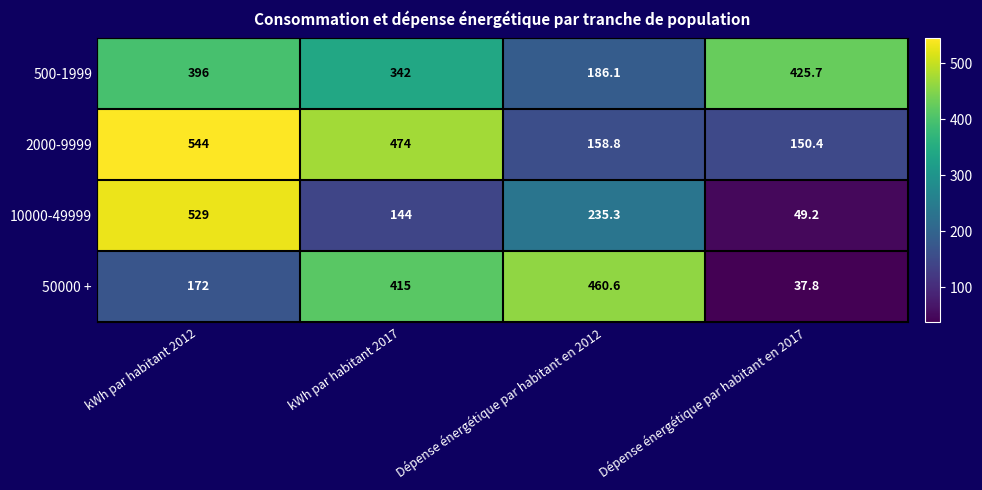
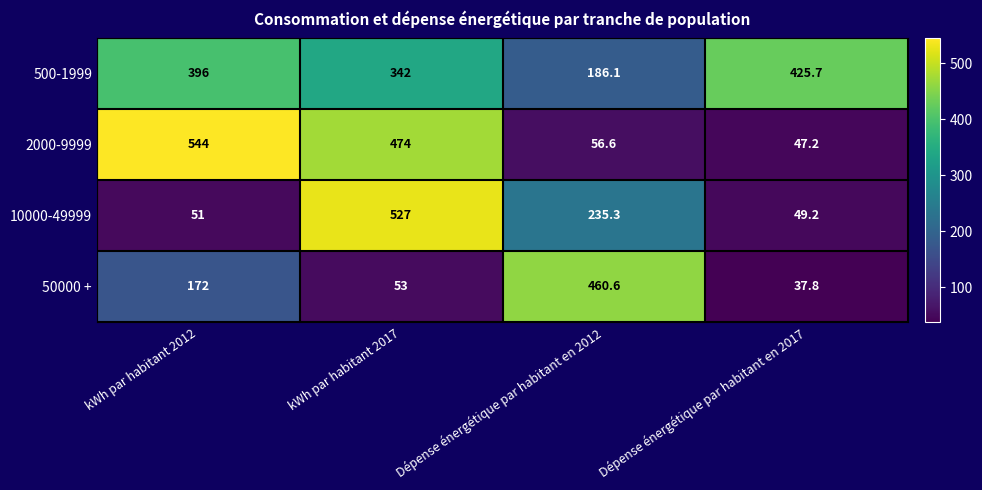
  {
    "500-1999": {
      "kWh par habitant 2012": 396,
      "kWh par habitant 2017": 342,
      "Dépense énergétique par habitant en 2012": 186.1,
      "Dépense énergétique par habitant en 2017": 425.7
    },
    "2000-9999": {
      "kWh par habitant 2012": 544,
      "kWh par habitant 2017": 474,
-     "Dépense énergétique par habitant en 2012": 158.8,
-     "Dépense énergétique par habitant en 2017": 150.4
+     "Dépense énergétique par habitant en 2012": 56.6,
+     "Dépense énergétique par habitant en 2017": 47.2
    },
    "10000-49999": {
-     "kWh par habitant 2012": 529,
-     "kWh par habitant 2017": 144,
+     "kWh par habitant 2012": 51,
+     "kWh par habitant 2017": 527,
      "Dépense énergétique par habitant en 2012": 235.3,
      "Dépense énergétique par habitant en 2017": 49.2
    },
    "50000 +": {
      "kWh par habitant 2012": 172,
-     "kWh par habitant 2017": 415,
+     "kWh par habitant 2017": 53,
      "Dépense énergétique par habitant en 2012": 460.6,
      "Dépense énergétique par habitant en 2017": 37.8
    }
  }
